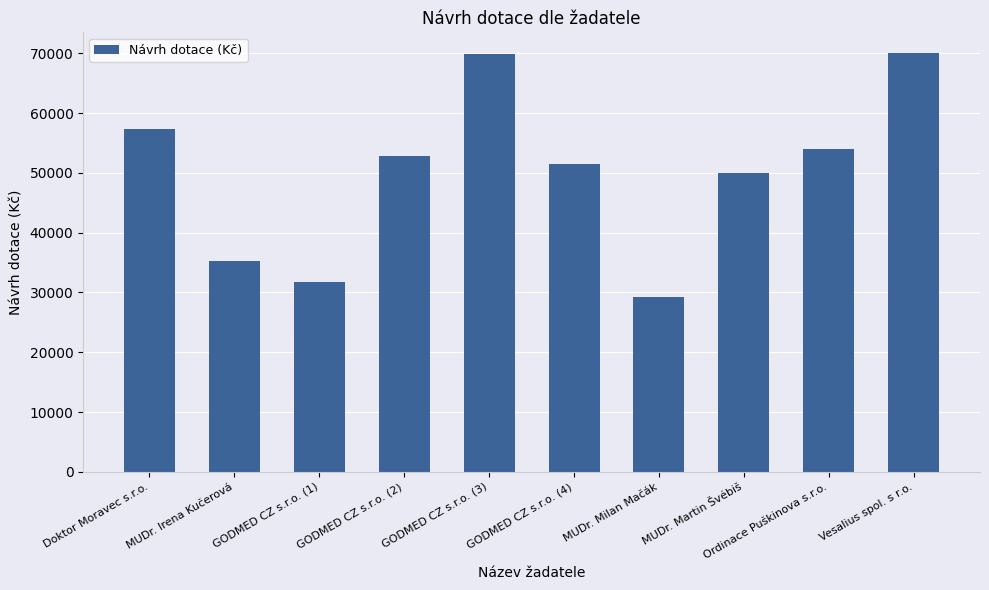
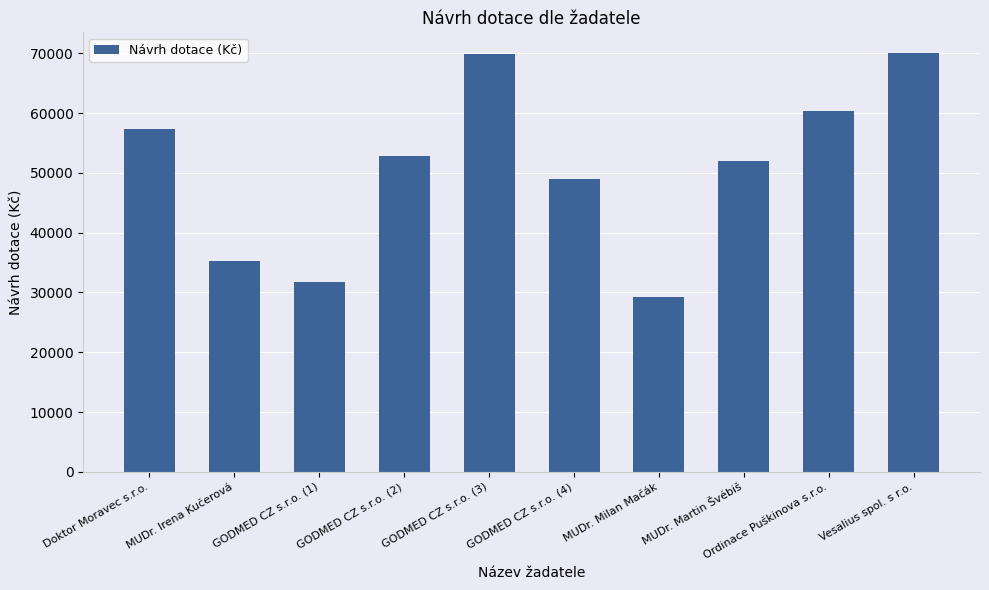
  {
    "Doktor Moravec s.r.o.": 57000,
    "MUDr. Irena Kučerová": 35000,
    "GODMED CZ s.r.o. (1)": 32000,
    "GODMED CZ s.r.o. (2)": 53000,
    "GODMED CZ s.r.o. (3)": 70000,
-   "GODMED CZ s.r.o. (4)": 52000,
+   "GODMED CZ s.r.o. (4)": 49000,
    "MUDr. Milan Mačák": 29000,
-   "MUDr. Martin Švébiš": 50000,
-   "Ordinace Puškinova s.r.o.": 54000,
+   "MUDr. Martin Švébiš": 52000,
+   "Ordinace Puškinova s.r.o.": 60000,
    "Vesalius spol. s r.o.": 70000
  }
